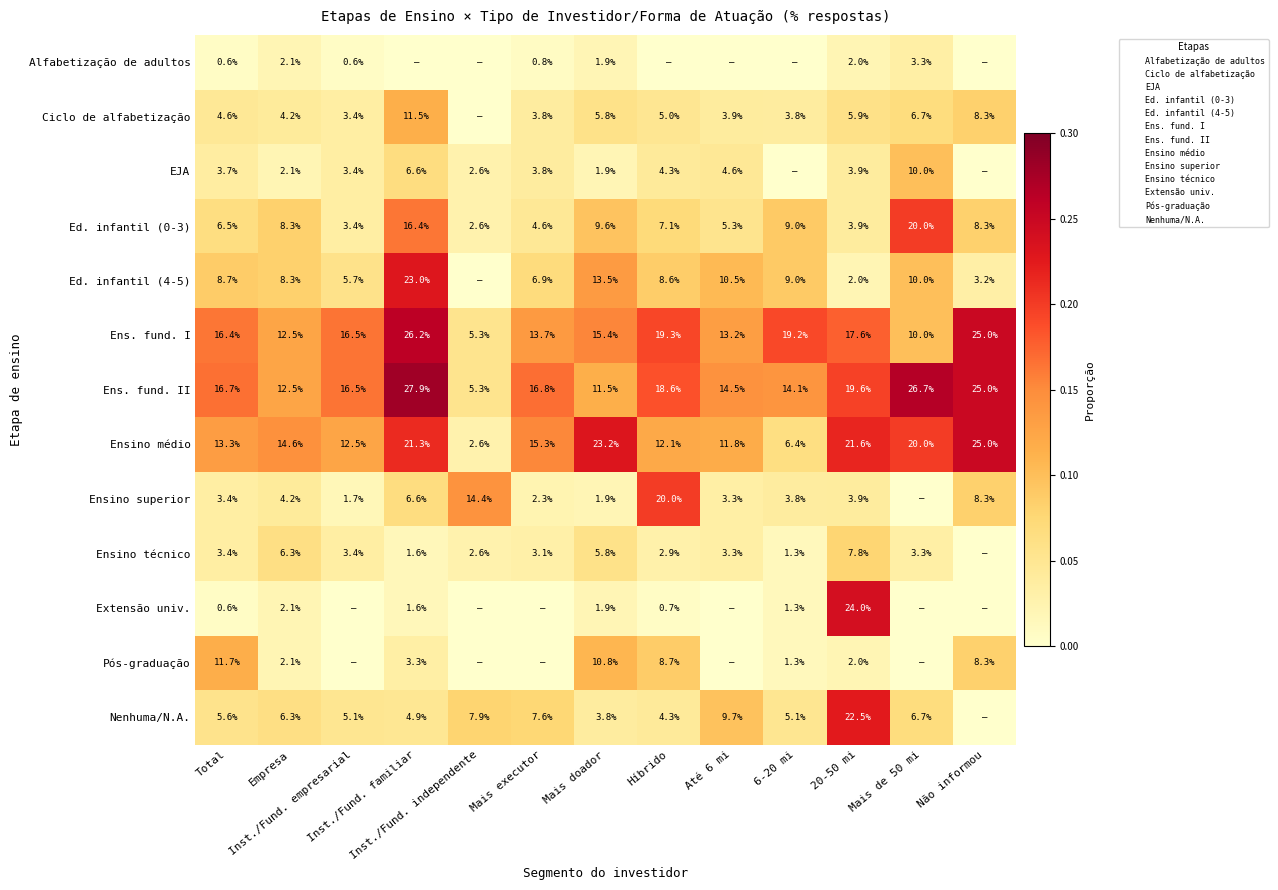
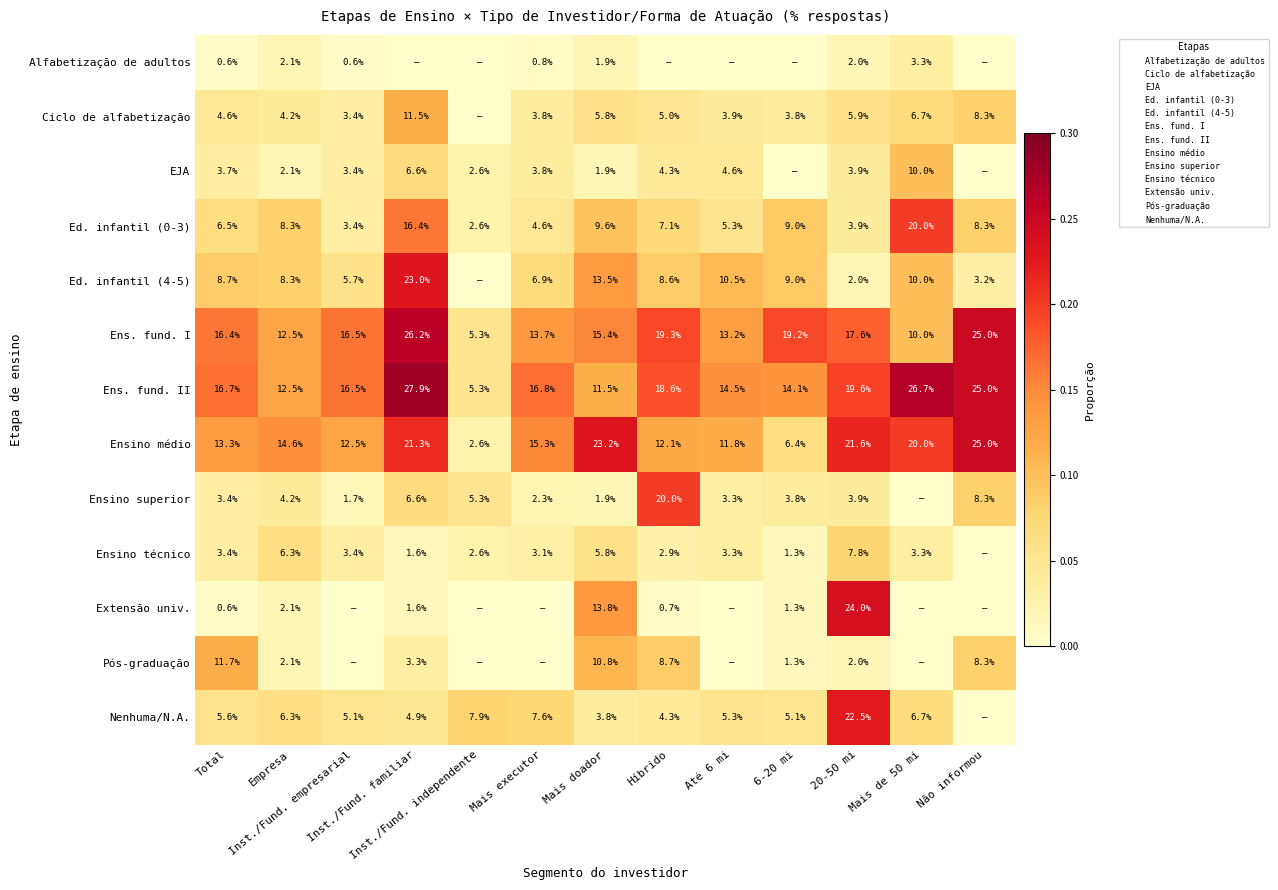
  {
    "Alfabetização de adultos": {
      "Total": "0.6%",
      "Empresa": "2.1%",
      "Inst./Fund. empresarial": "0.6%",
      "Mais executor": "0.8%",
      "Mais doador": "1.9%",
      "20-50 mi": "2.0%",
      "Mais de 50 mi": "3.3%"
    },
    "Ciclo de alfabetização": {
      "Total": "4.6%",
      "Empresa": "4.2%",
      "Inst./Fund. empresarial": "3.4%",
      "Inst./Fund. familiar": "11.5%",
      "Mais executor": "3.8%",
      "Mais doador": "5.8%",
      "Híbrido": "5.0%",
      "Até 6 mi": "3.9%",
      "6-20 mi": "3.8%",
      "20-50 mi": "5.9%",
      "Mais de 50 mi": "6.7%",
      "Não informou": "8.3%"
    },
    "EJA": {
      "Total": "3.7%",
      "Empresa": "2.1%",
      "Inst./Fund. empresarial": "3.4%",
      "Inst./Fund. familiar": "6.6%",
      "Inst./Fund. independente": "2.6%",
      "Mais executor": "3.8%",
      "Mais doador": "1.9%",
      "Híbrido": "4.3%",
      "Até 6 mi": "4.6%",
      "20-50 mi": "3.9%",
      "Mais de 50 mi": "10.0%"
    },
    "Ed. infantil (0-3)": {
      "Total": "6.5%",
      "Empresa": "8.3%",
      "Inst./Fund. empresarial": "3.4%",
      "Inst./Fund. familiar": "16.4%",
      "Inst./Fund. independente": "2.6%",
      "Mais executor": "4.6%",
      "Mais doador": "9.6%",
      "Híbrido": "7.1%",
      "Até 6 mi": "5.3%",
      "6-20 mi": "9.0%",
      "20-50 mi": "3.9%",
      "Mais de 50 mi": "20.0%",
      "Não informou": "8.3%"
    },
    "Ed. infantil (4-5)": {
      "Total": "8.7%",
      "Empresa": "8.3%",
      "Inst./Fund. empresarial": "5.7%",
      "Inst./Fund. familiar": "23.0%",
      "Mais executor": "6.9%",
      "Mais doador": "13.5%",
      "Híbrido": "8.6%",
      "Até 6 mi": "10.5%",
      "6-20 mi": "9.0%",
      "20-50 mi": "2.0%",
      "Mais de 50 mi": "10.0%",
      "Não informou": "3.2%"
    },
    "Ens. fund. I": {
      "Total": "16.4%",
      "Empresa": "12.5%",
      "Inst./Fund. empresarial": "16.5%",
      "Inst./Fund. familiar": "26.2%",
      "Inst./Fund. independente": "5.3%",
      "Mais executor": "13.7%",
      "Mais doador": "15.4%",
      "Híbrido": "19.3%",
      "Até 6 mi": "13.2%",
      "6-20 mi": "19.2%",
      "20-50 mi": "17.6%",
      "Mais de 50 mi": "10.0%",
      "Não informou": "25.0%"
    },
    "Ens. fund. II": {
      "Total": "16.7%",
      "Empresa": "12.5%",
      "Inst./Fund. empresarial": "16.5%",
      "Inst./Fund. familiar": "27.9%",
      "Inst./Fund. independente": "5.3%",
      "Mais executor": "16.8%",
      "Mais doador": "11.5%",
      "Híbrido": "18.6%",
      "Até 6 mi": "14.5%",
      "6-20 mi": "14.1%",
      "20-50 mi": "19.6%",
      "Mais de 50 mi": "26.7%",
      "Não informou": "25.0%"
    },
    "Ensino médio": {
      "Total": "13.3%",
      "Empresa": "14.6%",
      "Inst./Fund. empresarial": "12.5%",
      "Inst./Fund. familiar": "21.3%",
      "Inst./Fund. independente": "2.6%",
      "Mais executor": "15.3%",
      "Mais doador": "23.2%",
      "Híbrido": "12.1%",
      "Até 6 mi": "11.8%",
      "6-20 mi": "6.4%",
      "20-50 mi": "21.6%",
      "Mais de 50 mi": "20.0%",
      "Não informou": "25.0%"
    },
    "Ensino superior": {
      "Total": "3.4%",
      "Empresa": "4.2%",
      "Inst./Fund. empresarial": "1.7%",
      "Inst./Fund. familiar": "6.6%",
-     "Inst./Fund. independente": "14.4%",
+     "Inst./Fund. independente": "5.3%",
      "Mais executor": "2.3%",
      "Mais doador": "1.9%",
      "Híbrido": "20.0%",
      "Até 6 mi": "3.3%",
      "6-20 mi": "3.8%",
      "20-50 mi": "3.9%",
      "Não informou": "8.3%"
    },
    "Ensino técnico": {
      "Total": "3.4%",
      "Empresa": "6.3%",
      "Inst./Fund. empresarial": "3.4%",
      "Inst./Fund. familiar": "1.6%",
      "Inst./Fund. independente": "2.6%",
      "Mais executor": "3.1%",
      "Mais doador": "5.8%",
      "Híbrido": "2.9%",
      "Até 6 mi": "3.3%",
      "6-20 mi": "1.3%",
      "20-50 mi": "7.8%",
      "Mais de 50 mi": "3.3%"
    },
    "Extensão univ.": {
      "Total": "0.6%",
      "Empresa": "2.1%",
      "Inst./Fund. familiar": "1.6%",
-     "Mais doador": "1.9%",
+     "Mais doador": "13.8%",
      "Híbrido": "0.7%",
      "6-20 mi": "1.3%",
      "20-50 mi": "24.0%"
    },
    "Pós-graduação": {
      "Total": "11.7%",
      "Empresa": "2.1%",
      "Inst./Fund. familiar": "3.3%",
      "Mais doador": "10.8%",
      "Híbrido": "8.7%",
      "6-20 mi": "1.3%",
      "20-50 mi": "2.0%",
      "Não informou": "8.3%"
    },
    "Nenhuma/N.A.": {
      "Total": "5.6%",
      "Empresa": "6.3%",
      "Inst./Fund. empresarial": "5.1%",
      "Inst./Fund. familiar": "4.9%",
      "Inst./Fund. independente": "7.9%",
      "Mais executor": "7.6%",
      "Mais doador": "3.8%",
      "Híbrido": "4.3%",
-     "Até 6 mi": "9.7%",
+     "Até 6 mi": "5.3%",
      "6-20 mi": "5.1%",
      "20-50 mi": "22.5%",
      "Mais de 50 mi": "6.7%"
    }
  }
